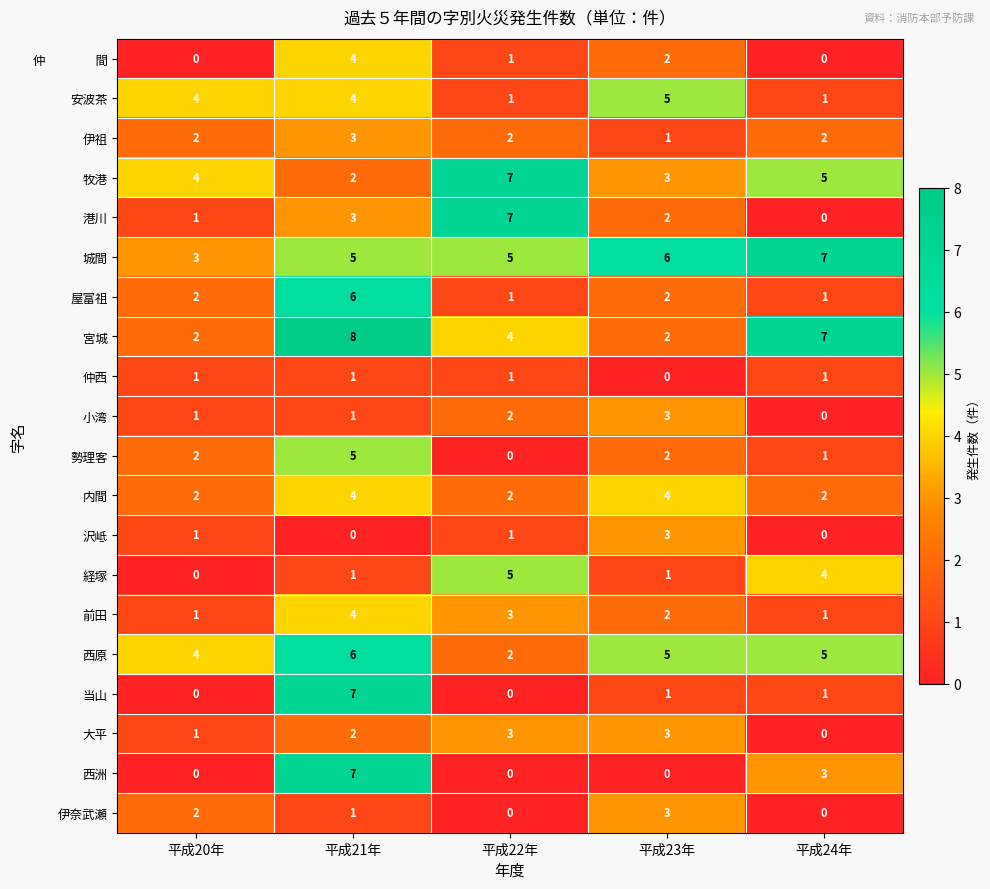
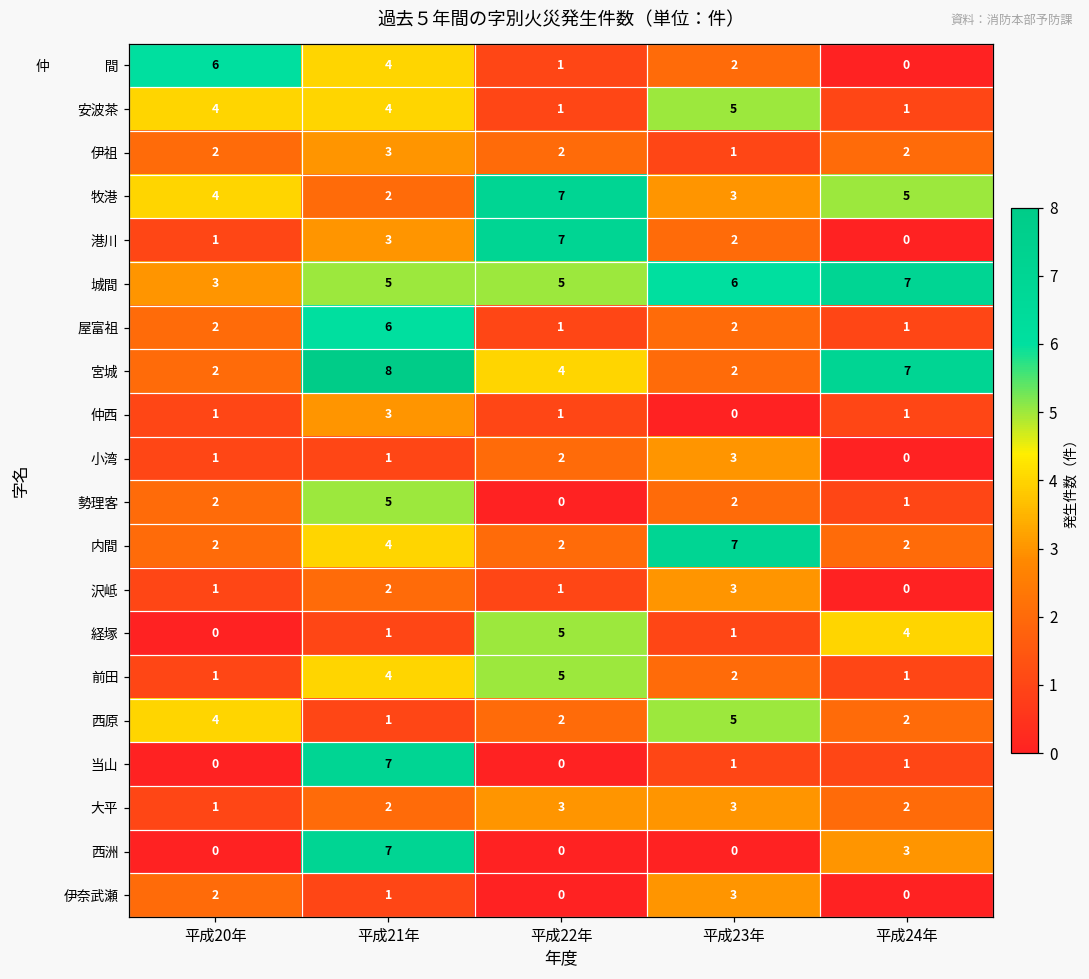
  {
    "仲 間": {
-     "平成20年": 0,
+     "平成20年": 6,
      "平成21年": 4,
      "平成22年": 1,
      "平成23年": 2,
      "平成24年": 0
    },
    "安波茶": {
      "平成20年": 4,
      "平成21年": 4,
      "平成22年": 1,
      "平成23年": 5,
      "平成24年": 1
    },
    "伊祖": {
      "平成20年": 2,
      "平成21年": 3,
      "平成22年": 2,
      "平成23年": 1,
      "平成24年": 2
    },
    "牧港": {
      "平成20年": 4,
      "平成21年": 2,
      "平成22年": 7,
      "平成23年": 3,
      "平成24年": 5
    },
    "港川": {
      "平成20年": 1,
      "平成21年": 3,
      "平成22年": 7,
      "平成23年": 2,
      "平成24年": 0
    },
    "城間": {
      "平成20年": 3,
      "平成21年": 5,
      "平成22年": 5,
      "平成23年": 6,
      "平成24年": 7
    },
    "屋富祖": {
      "平成20年": 2,
      "平成21年": 6,
      "平成22年": 1,
      "平成23年": 2,
      "平成24年": 1
    },
    "宮城": {
      "平成20年": 2,
      "平成21年": 8,
      "平成22年": 4,
      "平成23年": 2,
      "平成24年": 7
    },
    "仲西": {
      "平成20年": 1,
-     "平成21年": 1,
+     "平成21年": 3,
      "平成22年": 1,
      "平成23年": 0,
      "平成24年": 1
    },
    "小湾": {
      "平成20年": 1,
      "平成21年": 1,
      "平成22年": 2,
      "平成23年": 3,
      "平成24年": 0
    },
    "勢理客": {
      "平成20年": 2,
      "平成21年": 5,
      "平成22年": 0,
      "平成23年": 2,
      "平成24年": 1
    },
    "内間": {
      "平成20年": 2,
      "平成21年": 4,
      "平成22年": 2,
-     "平成23年": 4,
+     "平成23年": 7,
      "平成24年": 2
    },
    "沢岻": {
      "平成20年": 1,
-     "平成21年": 0,
+     "平成21年": 2,
      "平成22年": 1,
      "平成23年": 3,
      "平成24年": 0
    },
    "経塚": {
      "平成20年": 0,
      "平成21年": 1,
      "平成22年": 5,
      "平成23年": 1,
      "平成24年": 4
    },
    "前田": {
      "平成20年": 1,
      "平成21年": 4,
-     "平成22年": 3,
+     "平成22年": 5,
      "平成23年": 2,
      "平成24年": 1
    },
    "西原": {
      "平成20年": 4,
-     "平成21年": 6,
+     "平成21年": 1,
      "平成22年": 2,
      "平成23年": 5,
-     "平成24年": 5
+     "平成24年": 2
    },
    "当山": {
      "平成20年": 0,
      "平成21年": 7,
      "平成22年": 0,
      "平成23年": 1,
      "平成24年": 1
    },
    "大平": {
      "平成20年": 1,
      "平成21年": 2,
      "平成22年": 3,
      "平成23年": 3,
-     "平成24年": 0
+     "平成24年": 2
    },
    "西洲": {
      "平成20年": 0,
      "平成21年": 7,
      "平成22年": 0,
      "平成23年": 0,
      "平成24年": 3
    },
    "伊奈武瀬": {
      "平成20年": 2,
      "平成21年": 1,
      "平成22年": 0,
      "平成23年": 3,
      "平成24年": 0
    }
  }
